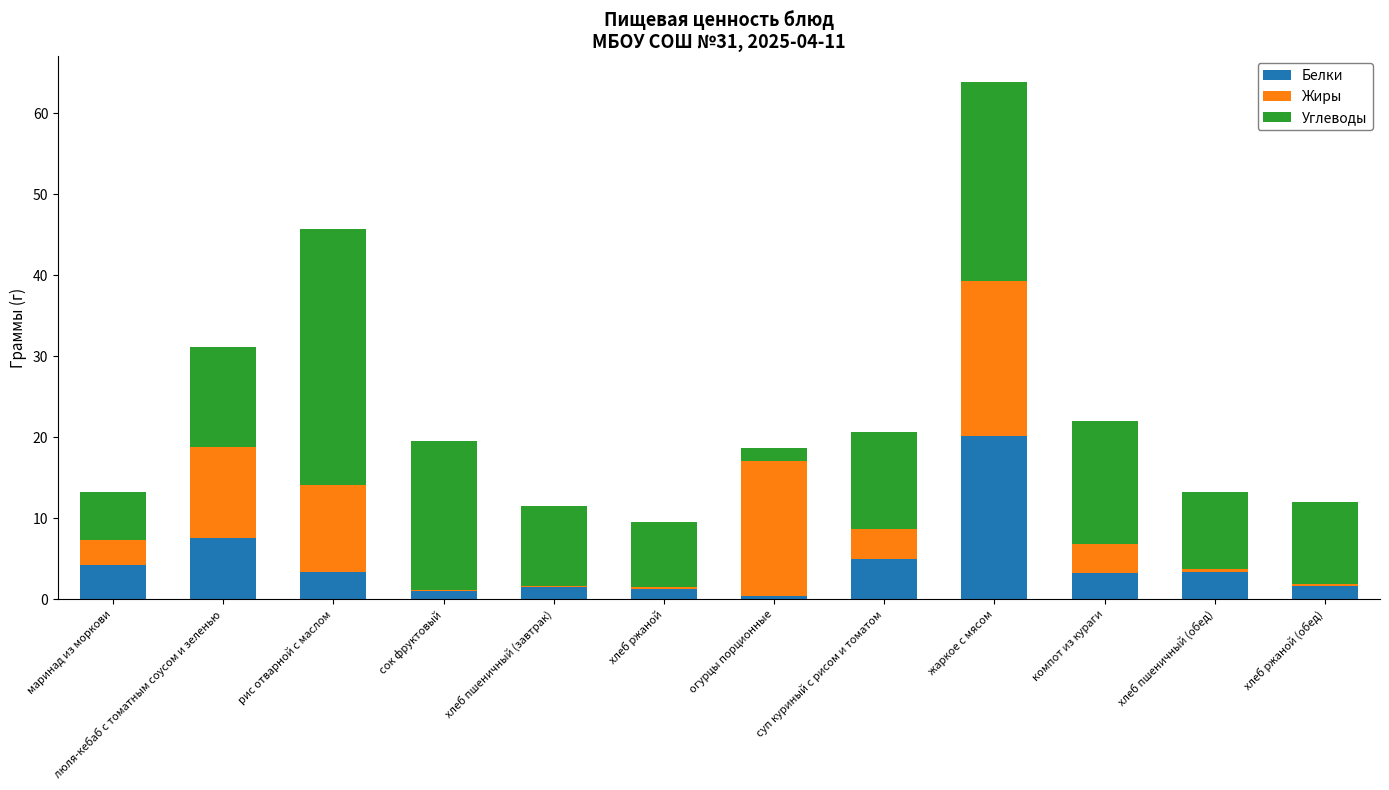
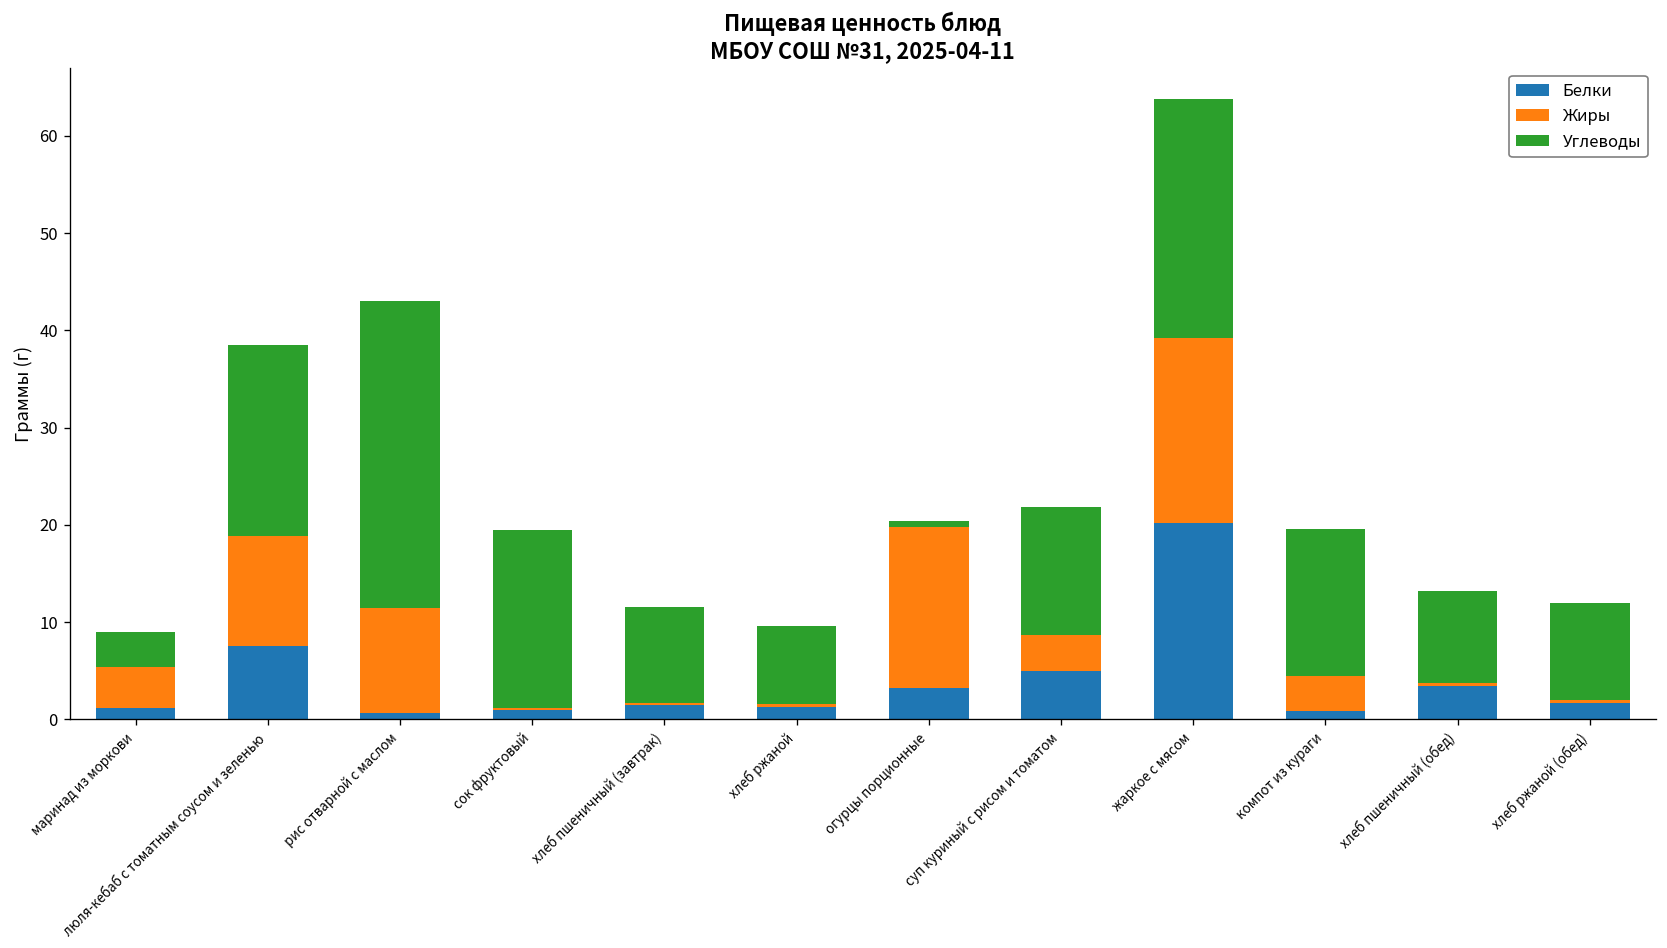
  {
    "Белки": {
-     "маринад из моркови": 4,
+     "маринад из моркови": 1,
      "люля-кебаб с томатным соусом и зеленью": 8,
-     "рис отварной с маслом": 3,
+     "рис отварной с маслом": 1,
      "сок фруктовый": 1,
      "хлеб пшеничный (завтрак)": 2,
      "хлеб ржаной": 1,
-     "огурцы порционные": 0,
+     "огурцы порционные": 3,
      "суп куриный с рисом и томатом": 5,
      "жаркое с мясом": 20,
-     "компот из кураги": 3,
+     "компот из кураги": 1,
      "хлеб пшеничный (обед)": 3,
      "хлеб ржаной (обед)": 2
    },
    "Жиры": {
-     "маринад из моркови": 3,
+     "маринад из моркови": 4,
      "люля-кебаб с томатным соусом и зеленью": 11,
      "рис отварной с маслом": 11,
      "огурцы порционные": 17,
      "суп куриный с рисом и томатом": 4,
      "жаркое с мясом": 19,
      "компот из кураги": 4,
      "хлеб пшеничный (обед)": 0
    },
    "Углеводы": {
-     "маринад из моркови": 6,
-     "люля-кебаб с томатным соусом и зеленью": 12,
+     "маринад из моркови": 4,
+     "люля-кебаб с томатным соусом и зеленью": 20,
      "рис отварной с маслом": 32,
      "сок фруктовый": 18,
      "хлеб пшеничный (завтрак)": 10,
      "хлеб ржаной": 8,
-     "огурцы порционные": 2,
-     "суп куриный с рисом и томатом": 12,
+     "огурцы порционные": 1,
+     "суп куриный с рисом и томатом": 13,
      "жаркое с мясом": 25,
      "компот из кураги": 15,
      "хлеб пшеничный (обед)": 9,
      "хлеб ржаной (обед)": 10
    }
  }
